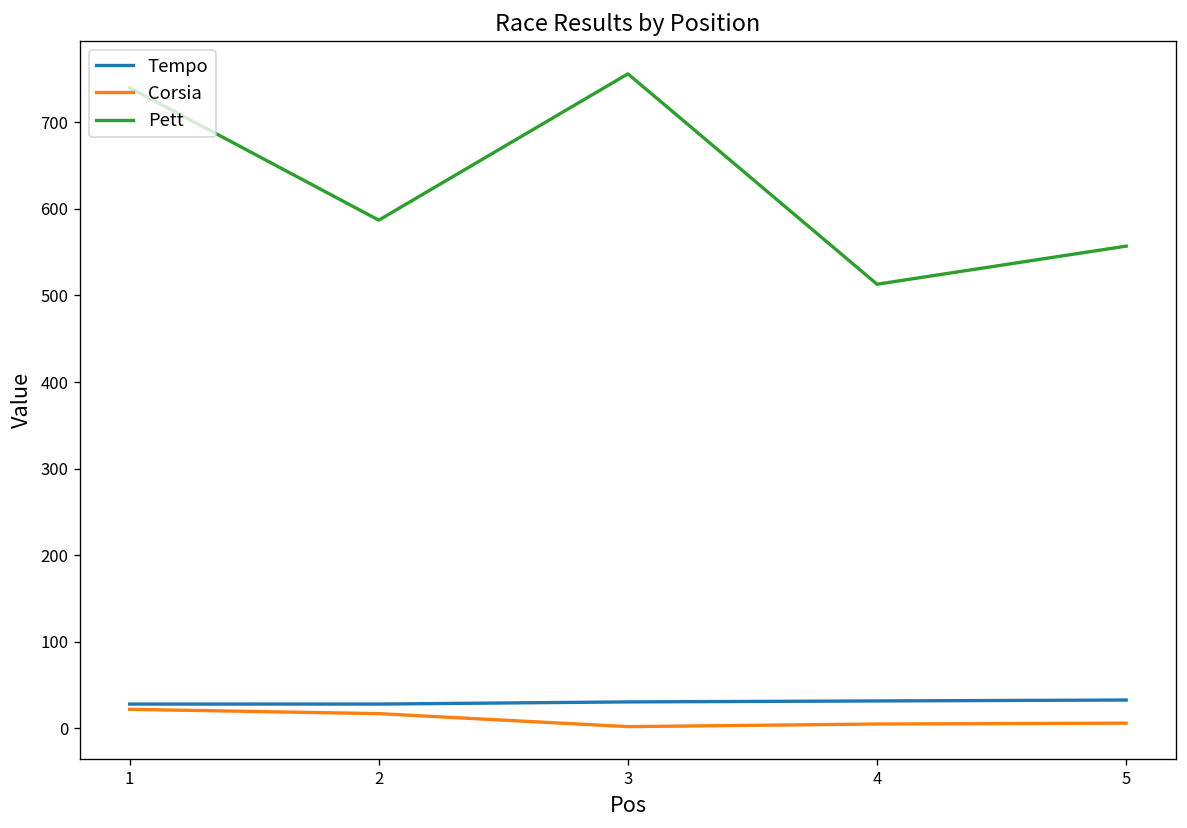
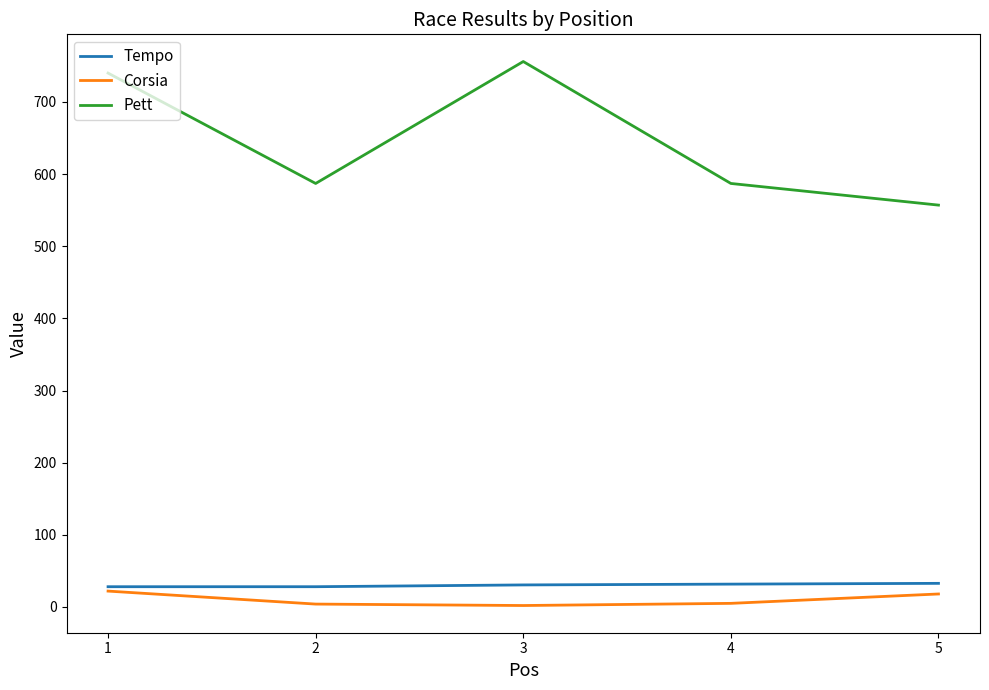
  {
    "Tempo": {
      "1": 30,
      "2": 30,
      "3": 30,
      "4": 30,
      "5": 30
    },
    "Corsia": {
      "1": 20,
-     "2": 20,
+     "2": 0,
      "3": 0,
      "4": 10,
-     "5": 10
+     "5": 20
    },
    "Pett": {
      "2": 590,
      "3": 760,
-     "4": 510,
+     "4": 590,
      "5": 560
    }
  }
